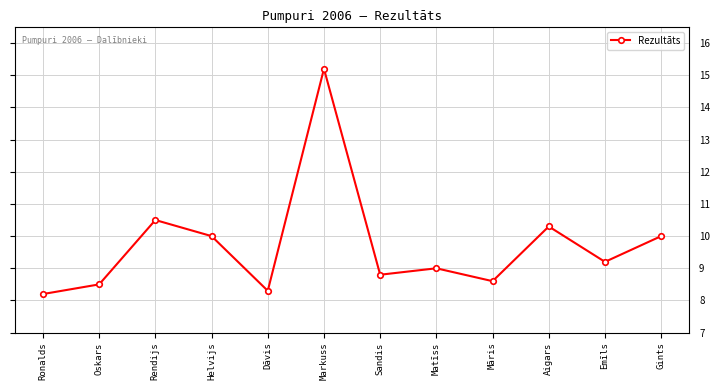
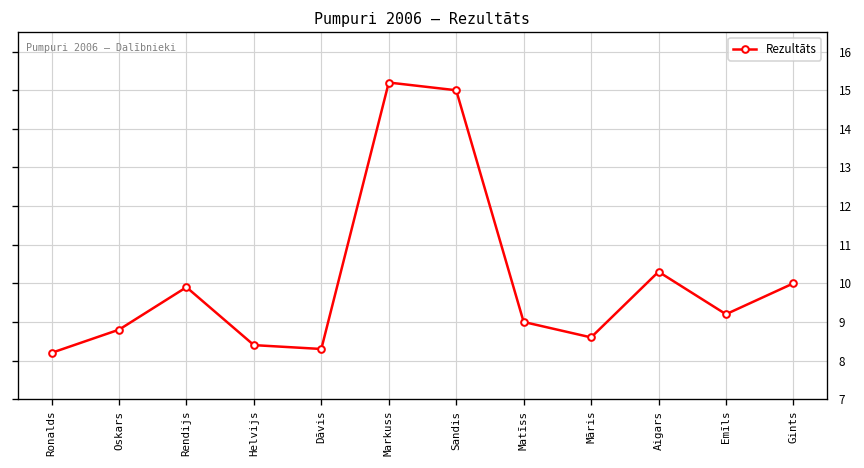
  {
    "Ronalds": 8.2,
-   "Oskars": 8.5,
-   "Rendijs": 10.5,
-   "Helvijs": 10.0,
+   "Oskars": 8.8,
+   "Rendijs": 9.9,
+   "Helvijs": 8.4,
    "Dāvis": 8.3,
    "Markuss": 15.2,
-   "Sandis": 8.8,
+   "Sandis": 15.0,
    "Matīss": 9.0,
    "Māris": 8.6,
    "Aigars": 10.3,
    "Emīls": 9.2,
    "Gints": 10.0
  }
